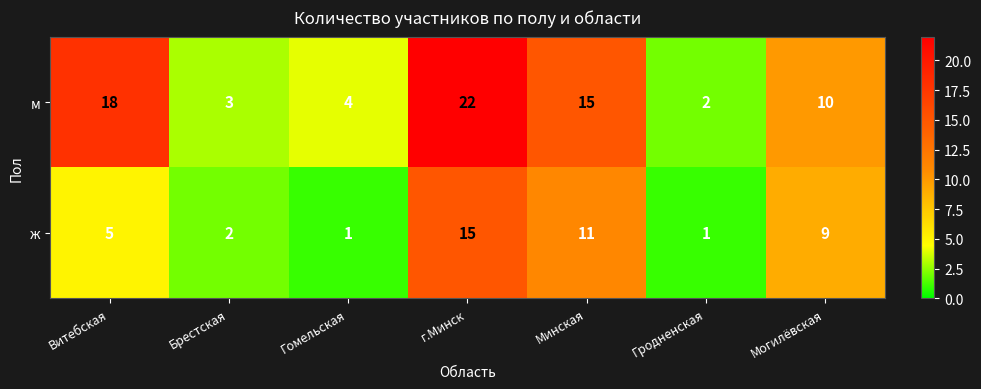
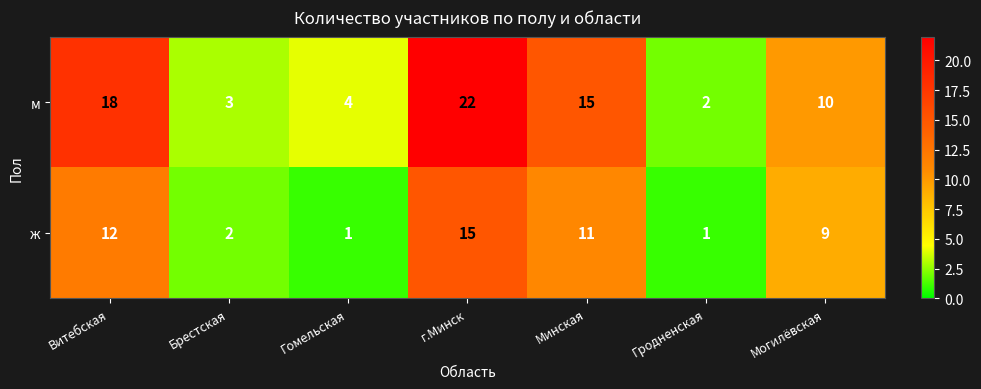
  {
    "м": {
      "Витебская": 18,
      "Брестская": 3,
      "Гомельская": 4,
      "г.Минск": 22,
      "Минская": 15,
      "Гродненская": 2,
      "Могилёвская": 10
    },
    "ж": {
-     "Витебская": 5,
+     "Витебская": 12,
      "Брестская": 2,
      "Гомельская": 1,
      "г.Минск": 15,
      "Минская": 11,
      "Гродненская": 1,
      "Могилёвская": 9
    }
  }
